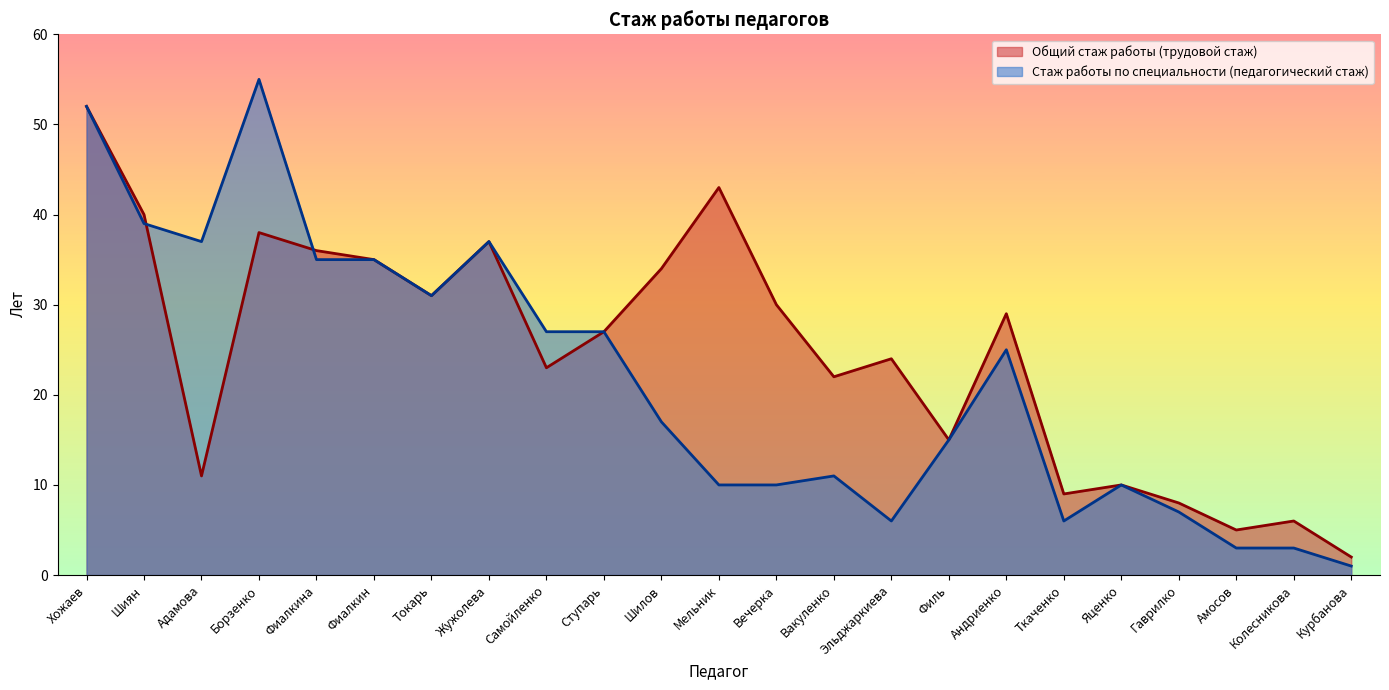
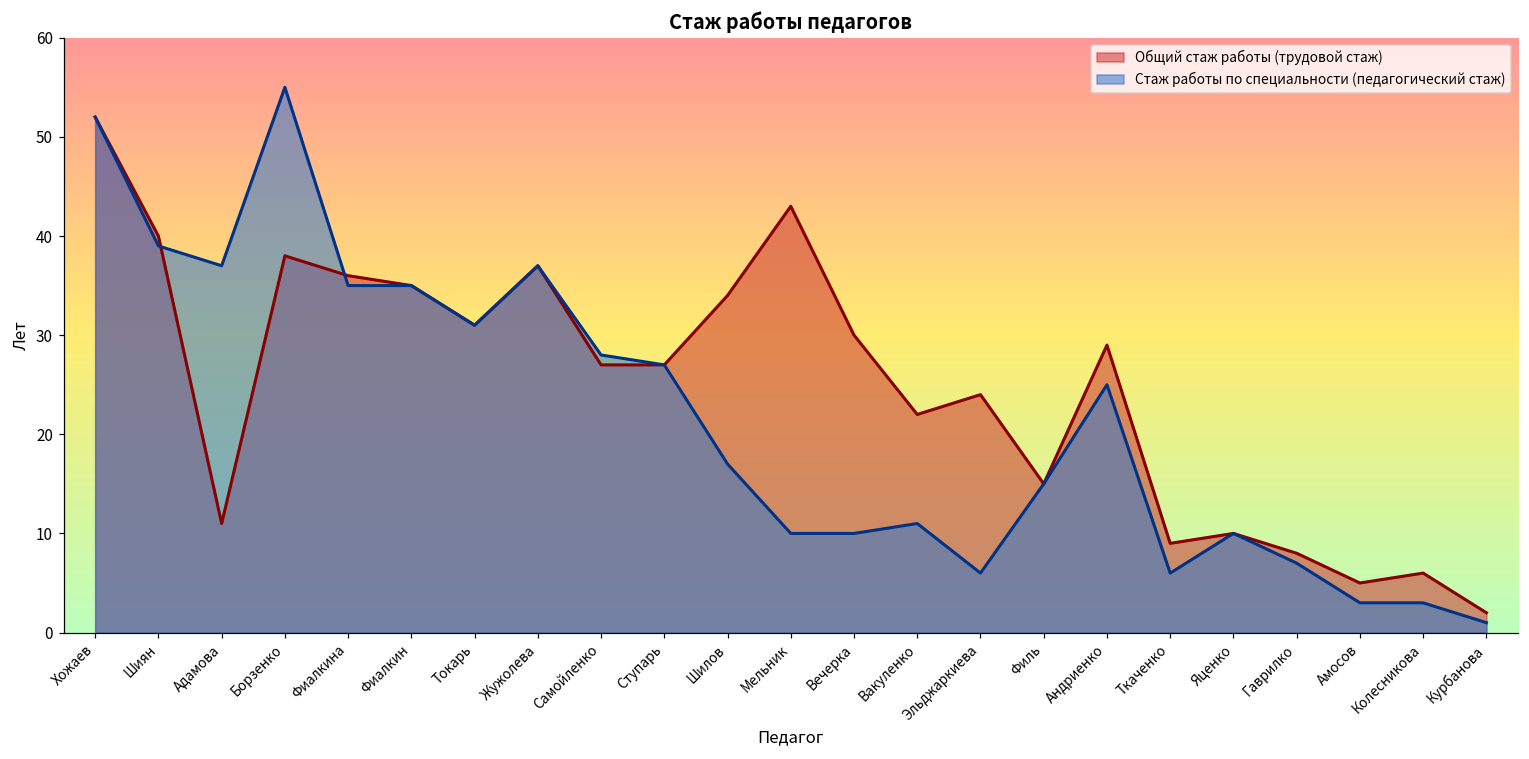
  {
    "Общий стаж работы (трудовой стаж)": {
      "Шиян": 40,
      "Адамова": 11,
      "Борзенко": 38,
      "Фиалкина": 36,
-     "Самойленко": 23,
+     "Самойленко": 27,
      "Шилов": 34,
      "Мельник": 43,
      "Вечерка": 30,
      "Вакуленко": 22,
      "Эльджаркиева": 24,
      "Андриенко": 29,
      "Ткаченко": 9,
      "Гаврилко": 8,
      "Амосов": 5,
      "Колесникова": 6,
      "Курбанова": 2
    },
    "Стаж работы по специальности (педагогический стаж)": {
      "Шиян": 39,
      "Адамова": 37,
      "Борзенко": 55,
      "Фиалкина": 35,
-     "Самойленко": 27,
+     "Самойленко": 28,
      "Шилов": 17,
      "Мельник": 10,
      "Вечерка": 10,
      "Вакуленко": 11,
      "Эльджаркиева": 6,
      "Андриенко": 25,
      "Ткаченко": 6,
      "Гаврилко": 7,
      "Амосов": 3,
      "Колесникова": 3,
      "Курбанова": 1
    }
  }
